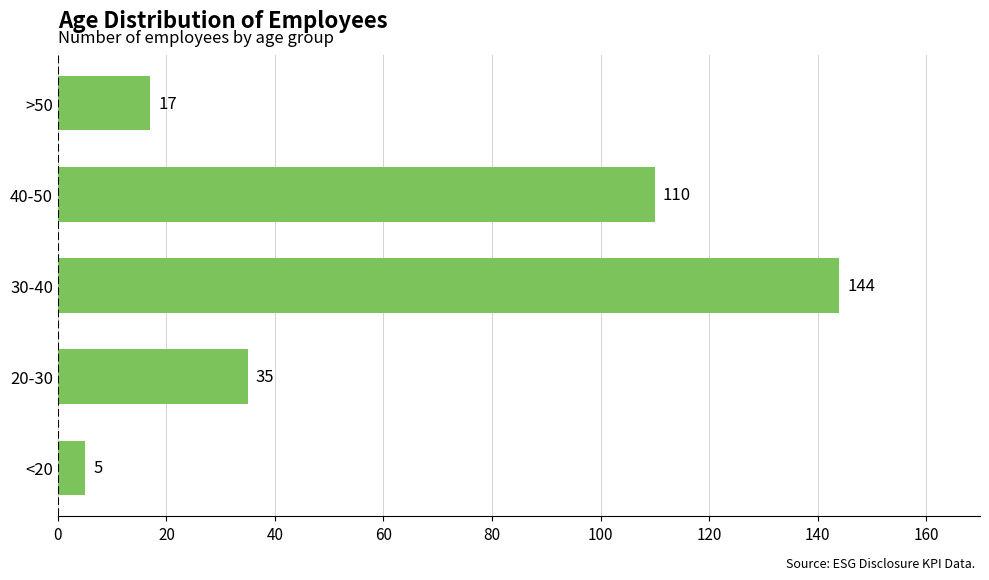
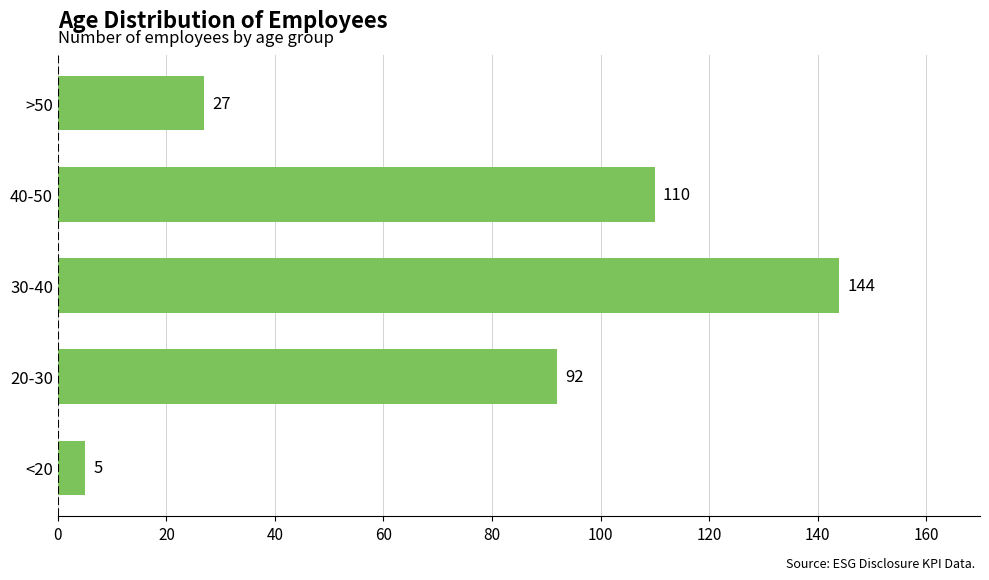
  {
-   ">50": 17,
+   ">50": 27,
    "40-50": 110,
    "30-40": 144,
-   "20-30": 35,
+   "20-30": 92,
    "<20": 5
  }
